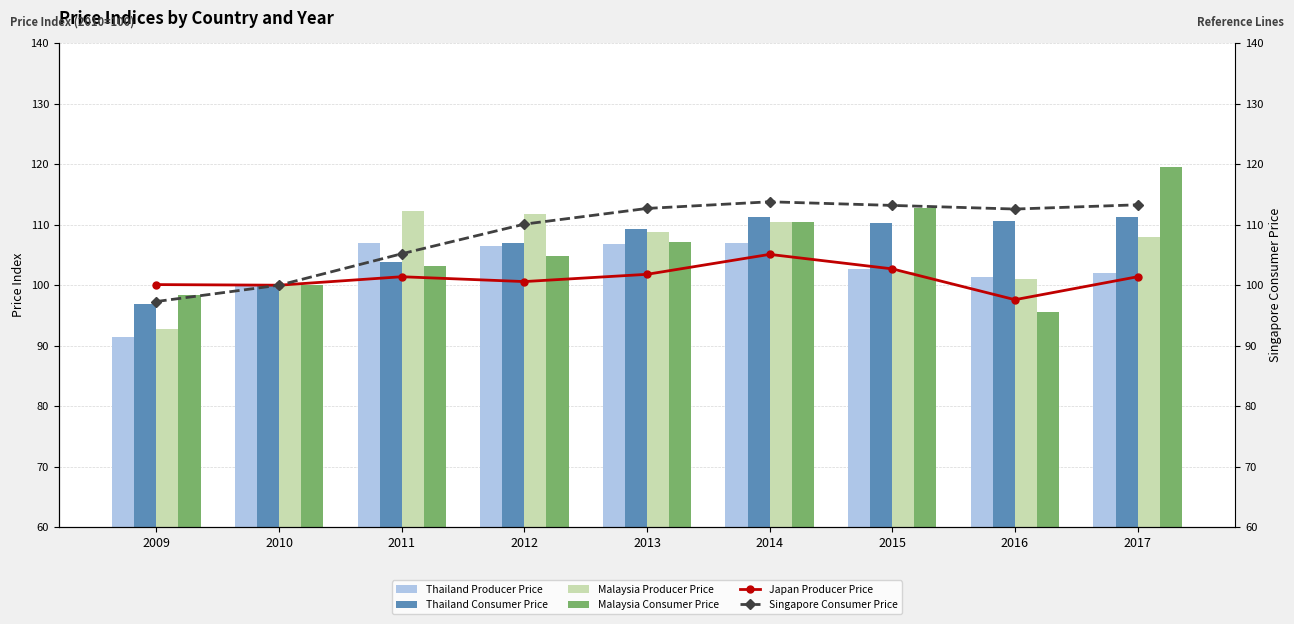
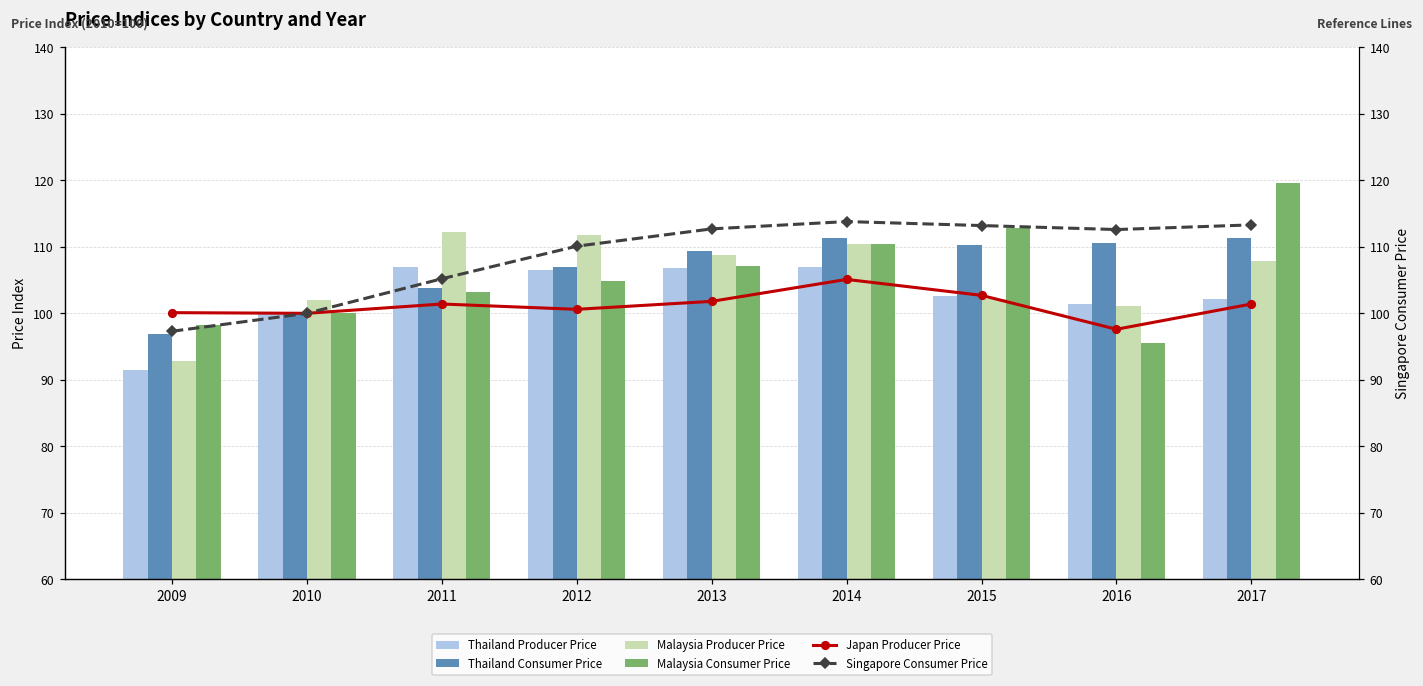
  {
    "Thailand Producer Price": {
      "2009": 91,
      "2010": 100,
      "2011": 107,
      "2012": 107,
      "2013": 107,
      "2014": 107,
      "2015": 103,
      "2016": 101,
      "2017": 102
    },
    "Thailand Consumer Price": {
      "2009": 97,
      "2010": 100,
      "2011": 104,
      "2012": 107,
      "2013": 109,
      "2014": 111,
      "2015": 110,
      "2016": 111,
      "2017": 111
    },
    "Malaysia Producer Price": {
      "2009": 93,
-     "2010": 100,
+     "2010": 102,
      "2011": 112,
      "2012": 112,
      "2013": 109,
      "2014": 110,
      "2015": 102,
      "2016": 101,
      "2017": 108
    },
    "Malaysia Consumer Price": {
      "2009": 98,
      "2010": 100,
      "2011": 103,
      "2012": 105,
      "2013": 107,
      "2014": 111,
      "2015": 113,
      "2016": 96,
      "2017": 120
    },
    "Japan Producer Price": {
      "2009": 100,
      "2011": 101,
      "2012": 101,
      "2013": 102,
      "2014": 105,
      "2015": 103,
      "2016": 98,
      "2017": 101
    },
    "Singapore Consumer Price": {
      "2009": 97,
      "2011": 105,
      "2012": 110,
      "2013": 113,
      "2014": 114,
      "2015": 113,
      "2016": 113,
      "2017": 113
    }
  }
